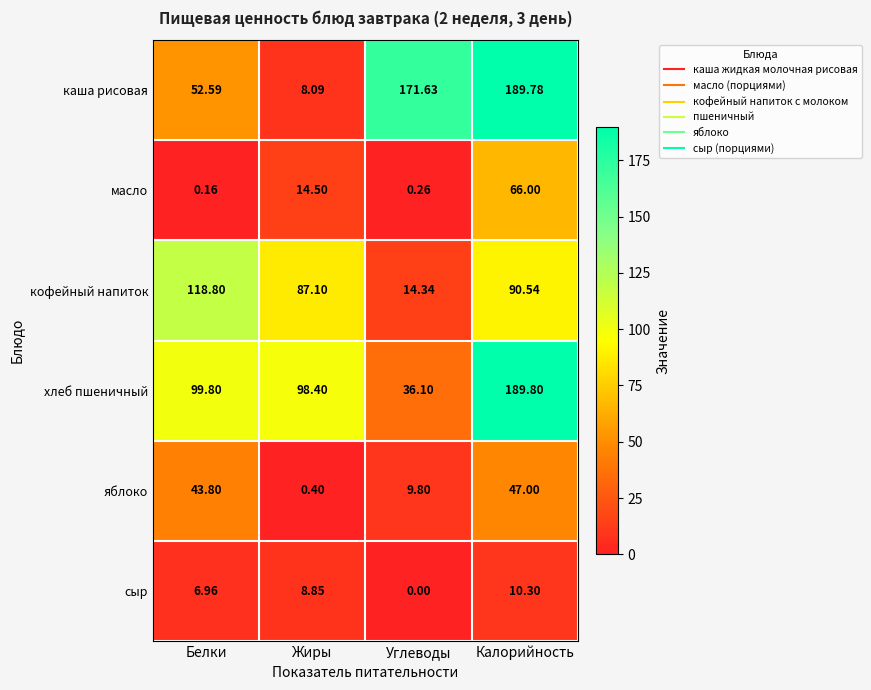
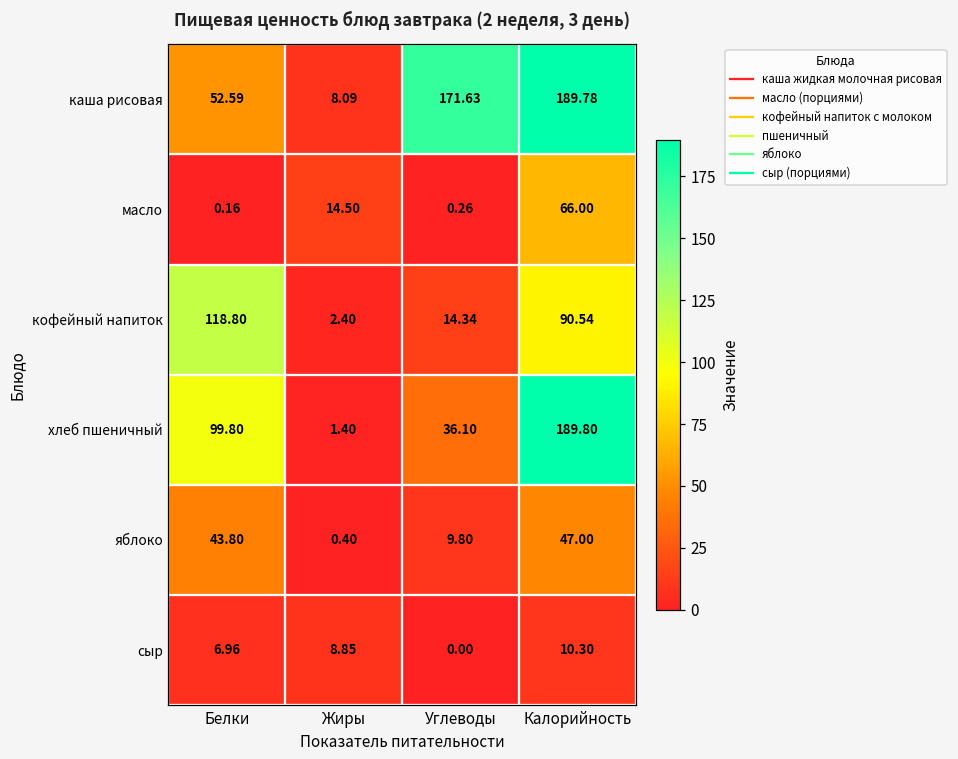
  {
    "каша рисовая": {
      "Белки": 52.59,
      "Жиры": 8.09,
      "Углеводы": 171.63,
      "Калорийность": 189.78
    },
    "масло": {
      "Белки": 0.16,
      "Жиры": 14.50,
      "Углеводы": 0.26,
      "Калорийность": 66.00
    },
    "кофейный напиток": {
      "Белки": 118.80,
-     "Жиры": 87.10,
+     "Жиры": 2.40,
      "Углеводы": 14.34,
      "Калорийность": 90.54
    },
    "хлеб пшеничный": {
      "Белки": 99.80,
-     "Жиры": 98.40,
+     "Жиры": 1.40,
      "Углеводы": 36.10,
      "Калорийность": 189.80
    },
    "яблоко": {
      "Белки": 43.80,
      "Жиры": 0.40,
      "Углеводы": 9.80,
      "Калорийность": 47.00
    },
    "сыр": {
      "Белки": 6.96,
      "Жиры": 8.85,
      "Углеводы": 0.00,
      "Калорийность": 10.30
    }
  }
